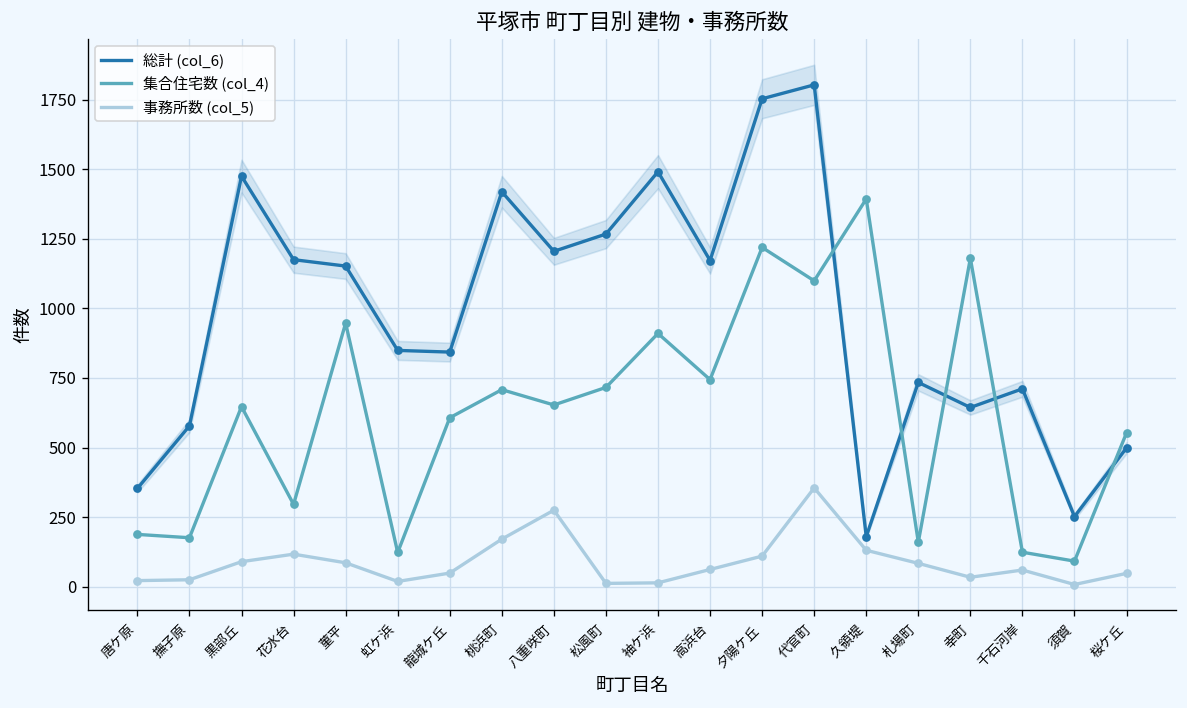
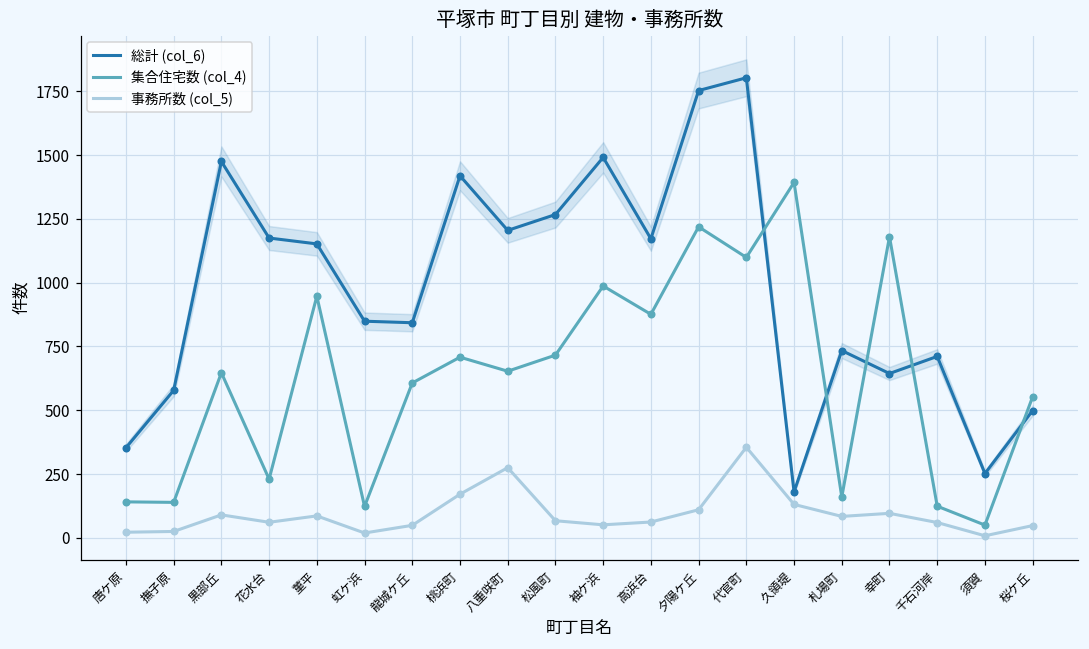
  {
    "集合住宅数 (col_4)": {
-     "唐ケ原": 190,
-     "撫子原": 180,
+     "唐ケ原": 140,
+     "撫子原": 140,
      "黒部丘": 650,
-     "花水台": 300,
+     "花水台": 230,
      "菫平": 950,
      "虹ケ浜": 120,
      "龍城ケ丘": 610,
      "桃浜町": 710,
      "八重咲町": 650,
      "松風町": 720,
-     "袖ケ浜": 910,
-     "高浜台": 740,
+     "袖ケ浜": 990,
+     "高浜台": 880,
      "夕陽ケ丘": 1220,
      "代官町": 1100,
      "久領堤": 1390,
      "札場町": 160,
      "幸町": 1180,
      "千石河岸": 120,
-     "須賀": 90,
+     "須賀": 50,
      "桜ケ丘": 550
    },
    "事務所数 (col_5)": {
      "唐ケ原": 20,
      "撫子原": 30,
      "黒部丘": 90,
-     "花水台": 120,
+     "花水台": 60,
      "菫平": 90,
      "虹ケ浜": 20,
      "龍城ケ丘": 50,
      "桃浜町": 170,
      "八重咲町": 280,
-     "松風町": 10,
-     "袖ケ浜": 10,
+     "松風町": 70,
+     "袖ケ浜": 50,
      "高浜台": 60,
      "夕陽ケ丘": 110,
      "代官町": 360,
      "久領堤": 130,
      "札場町": 80,
-     "幸町": 30,
+     "幸町": 100,
      "千石河岸": 60,
      "須賀": 10,
      "桜ケ丘": 50
    }
  }
